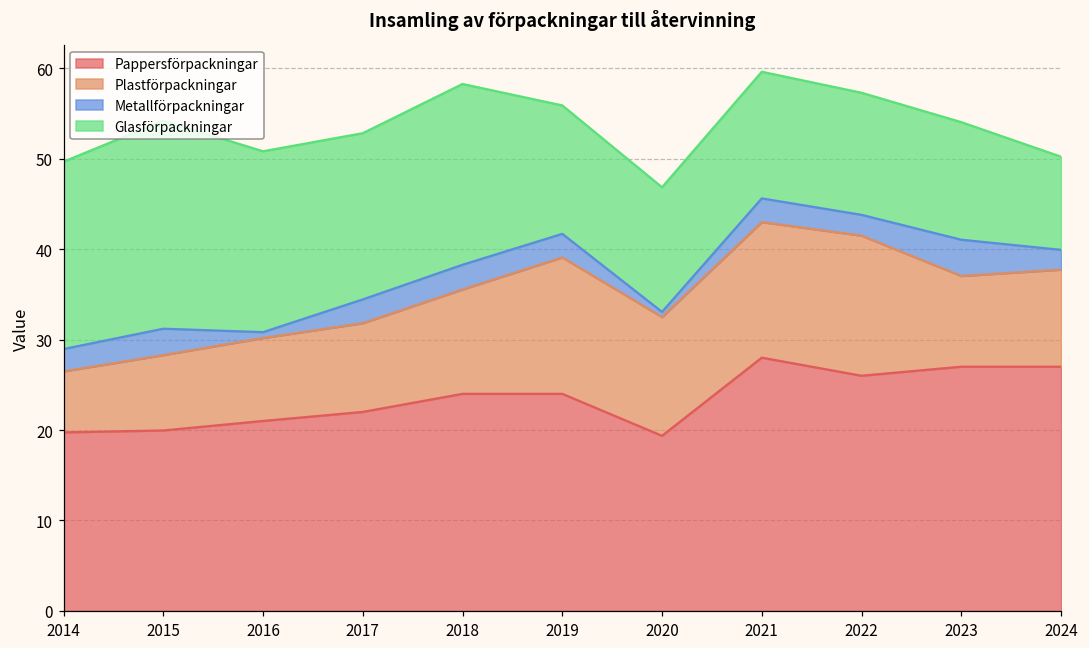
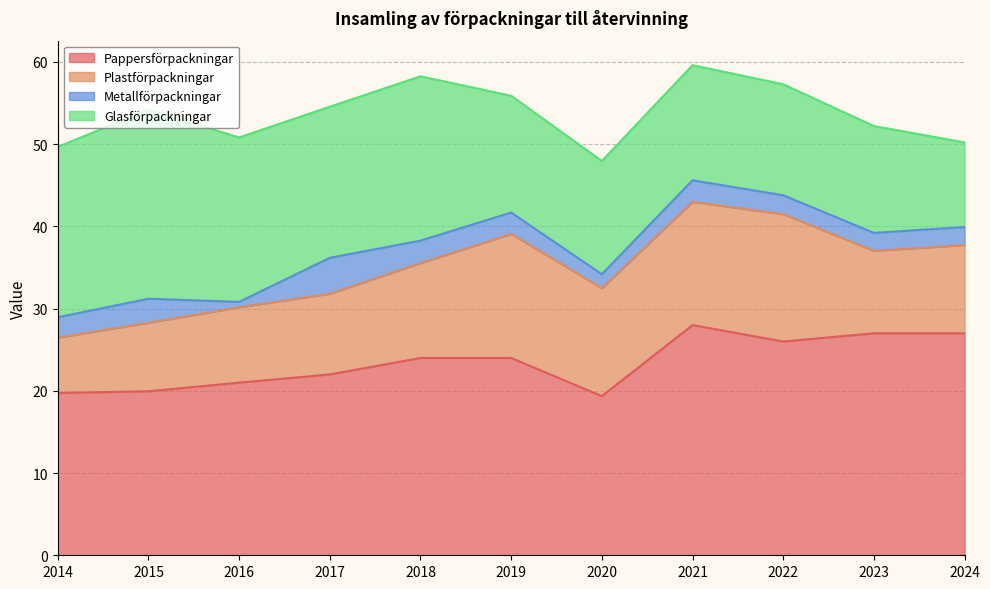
  {
    "Metallförpackningar": {
      "2014": 2,
      "2015": 3,
      "2016": 1,
-     "2017": 3,
+     "2017": 4,
      "2018": 3,
      "2019": 3,
-     "2020": 1,
+     "2020": 2,
      "2021": 3,
      "2022": 2,
-     "2023": 4,
+     "2023": 2,
      "2024": 2
    },
    "Glasförpackningar": {
      "2014": 21,
      "2016": 20,
      "2017": 18,
      "2018": 20,
      "2019": 14,
      "2020": 14,
      "2021": 14,
      "2022": 14,
      "2023": 13,
      "2024": 10
    }
  }
